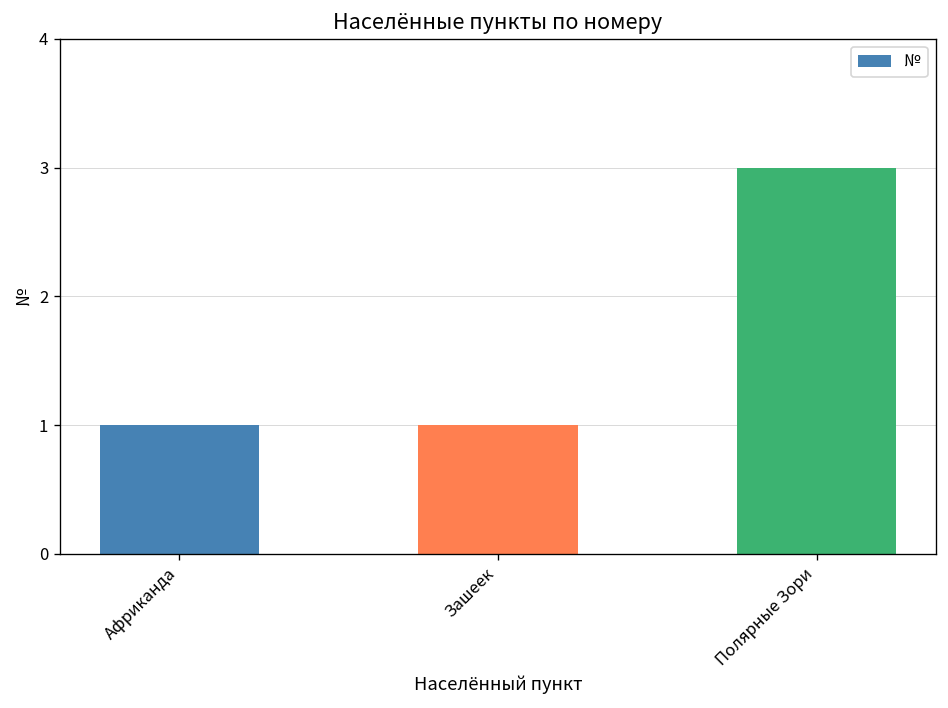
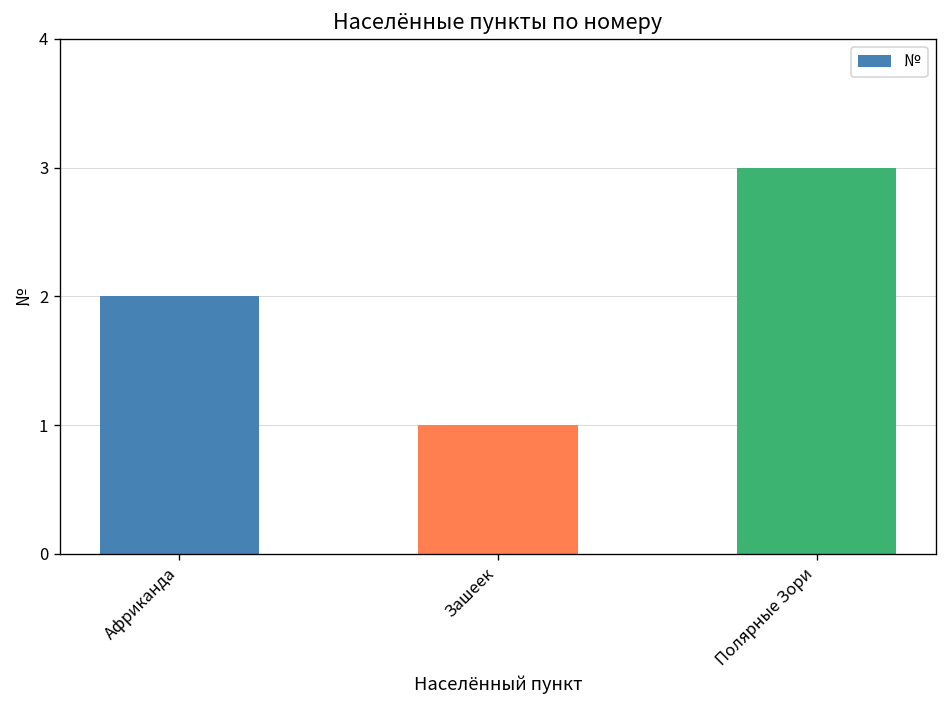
  {
-   "Африканда": 1,
+   "Африканда": 2,
    "Зашеек": 1,
    "Полярные Зори": 3
  }
